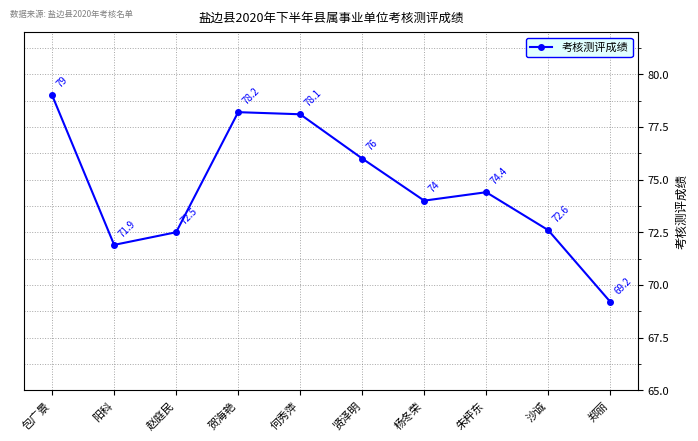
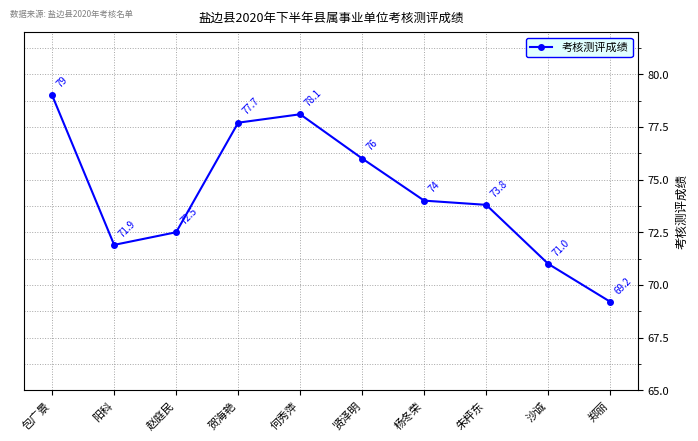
  {
    "包广景": 79,
    "阳科": 71.9,
    "赵庭民": 72.5,
-   "贺海艳": 78.2,
+   "贺海艳": 77.7,
    "何秀萍": 78.1,
    "贤泽明": 76,
    "杨冬荣": 74,
-   "朱枰东": 74.4,
-   "沙诚": 72.6,
+   "朱枰东": 73.8,
+   "沙诚": 71.0,
    "郑丽": 69.2
  }
